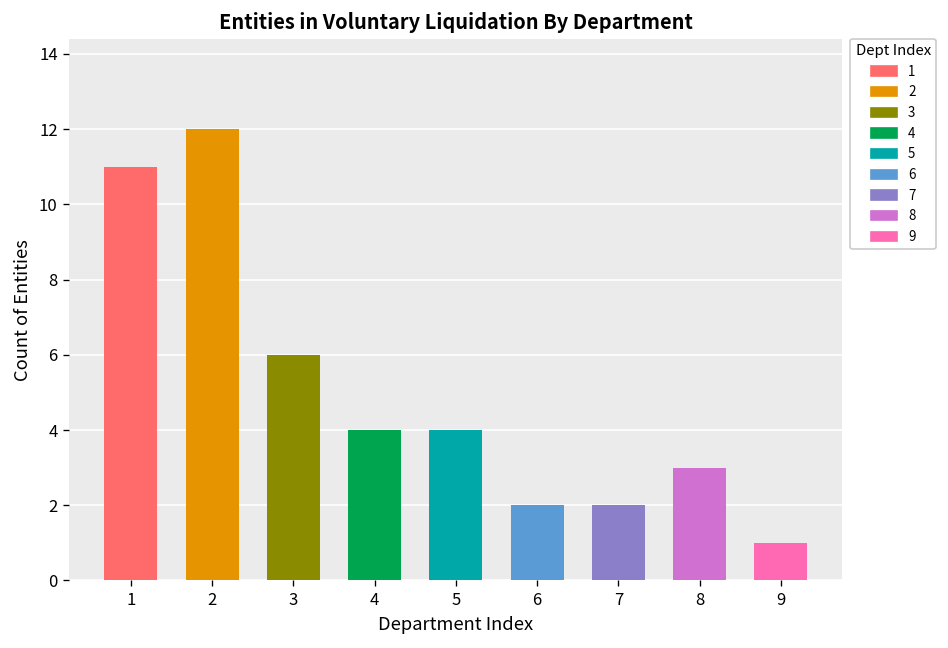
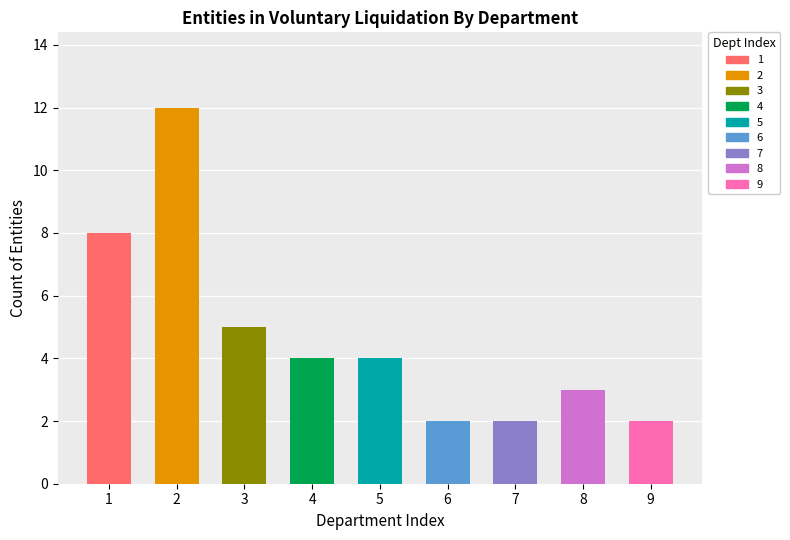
  {
-   "1": 11,
+   "1": 8,
    "2": 12,
-   "3": 6,
+   "3": 5,
    "4": 4,
    "5": 4,
    "6": 2,
    "7": 2,
    "8": 3,
-   "9": 1
+   "9": 2
  }
